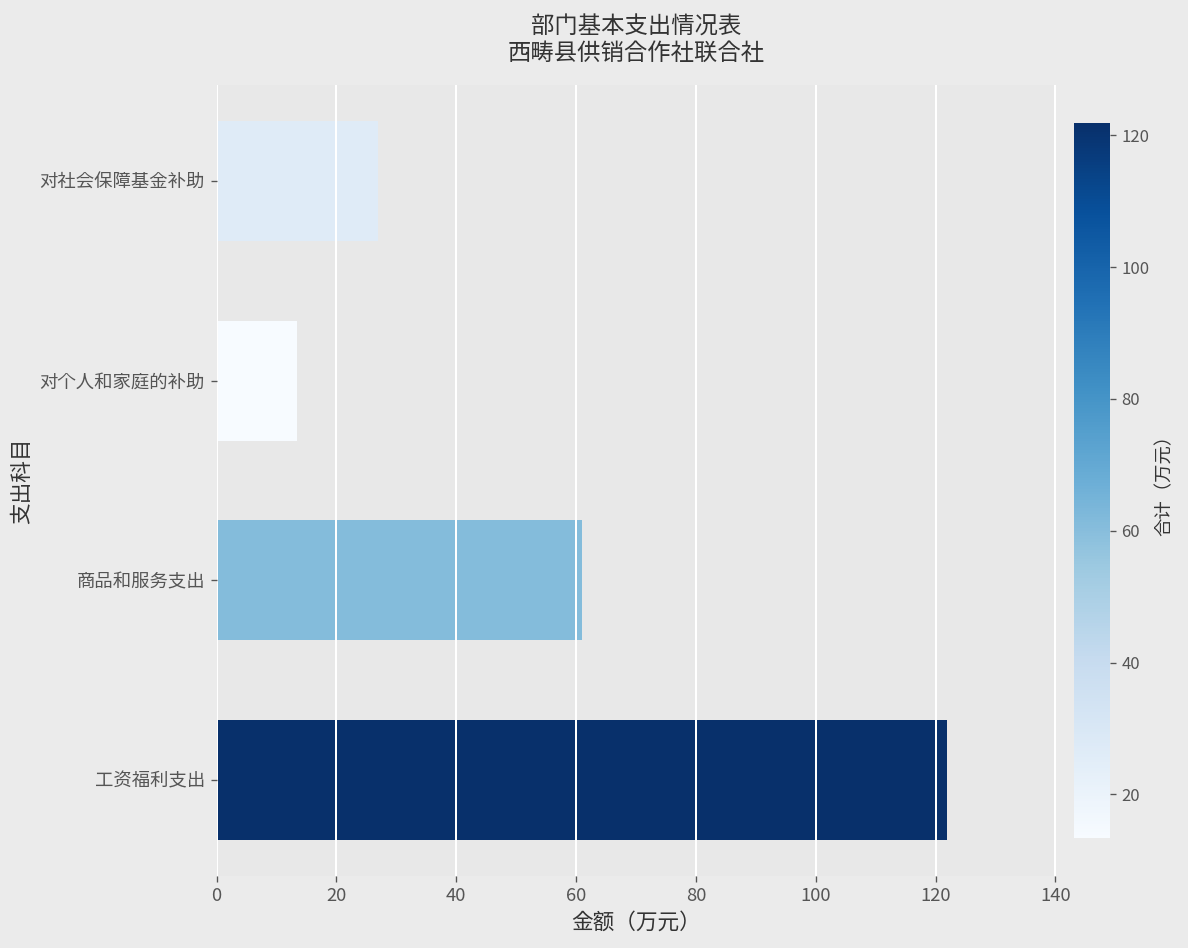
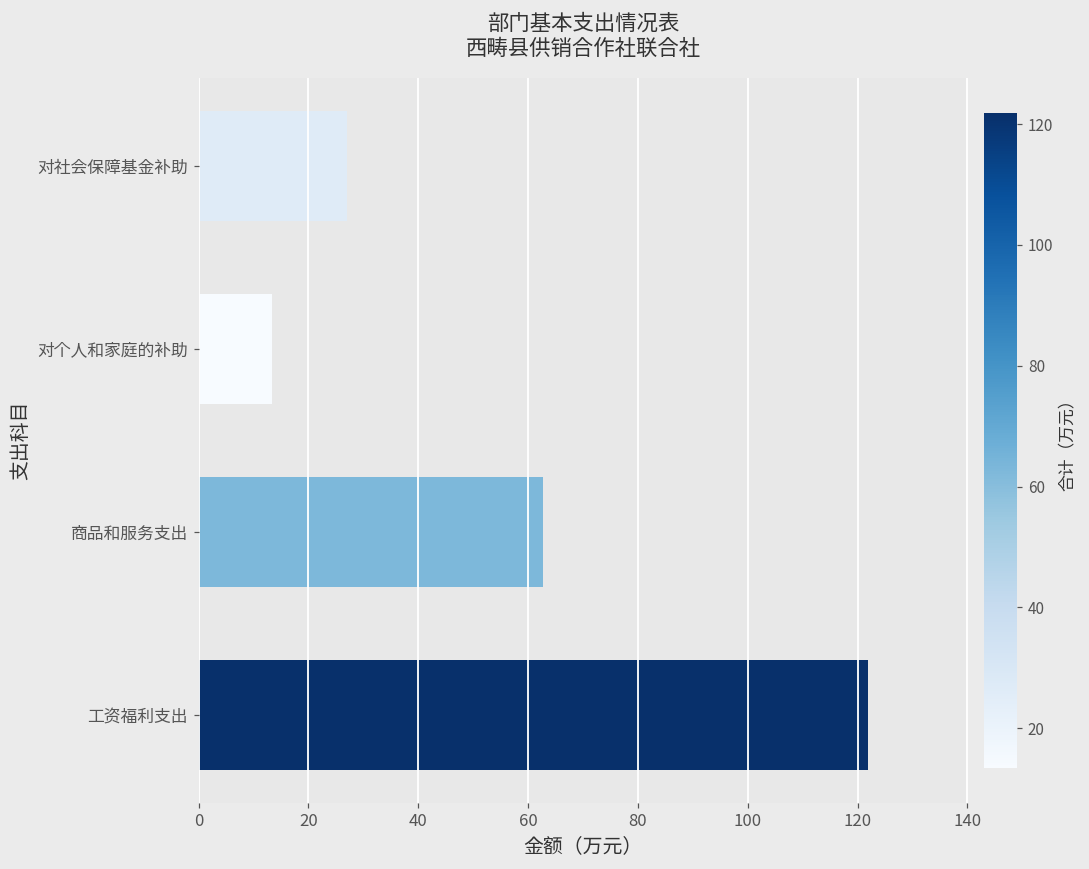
  {
    "对社会保障基金补助": 27,
    "对个人和家庭的补助": 13,
-   "商品和服务支出": 61,
+   "商品和服务支出": 63,
    "工资福利支出": 122
  }
